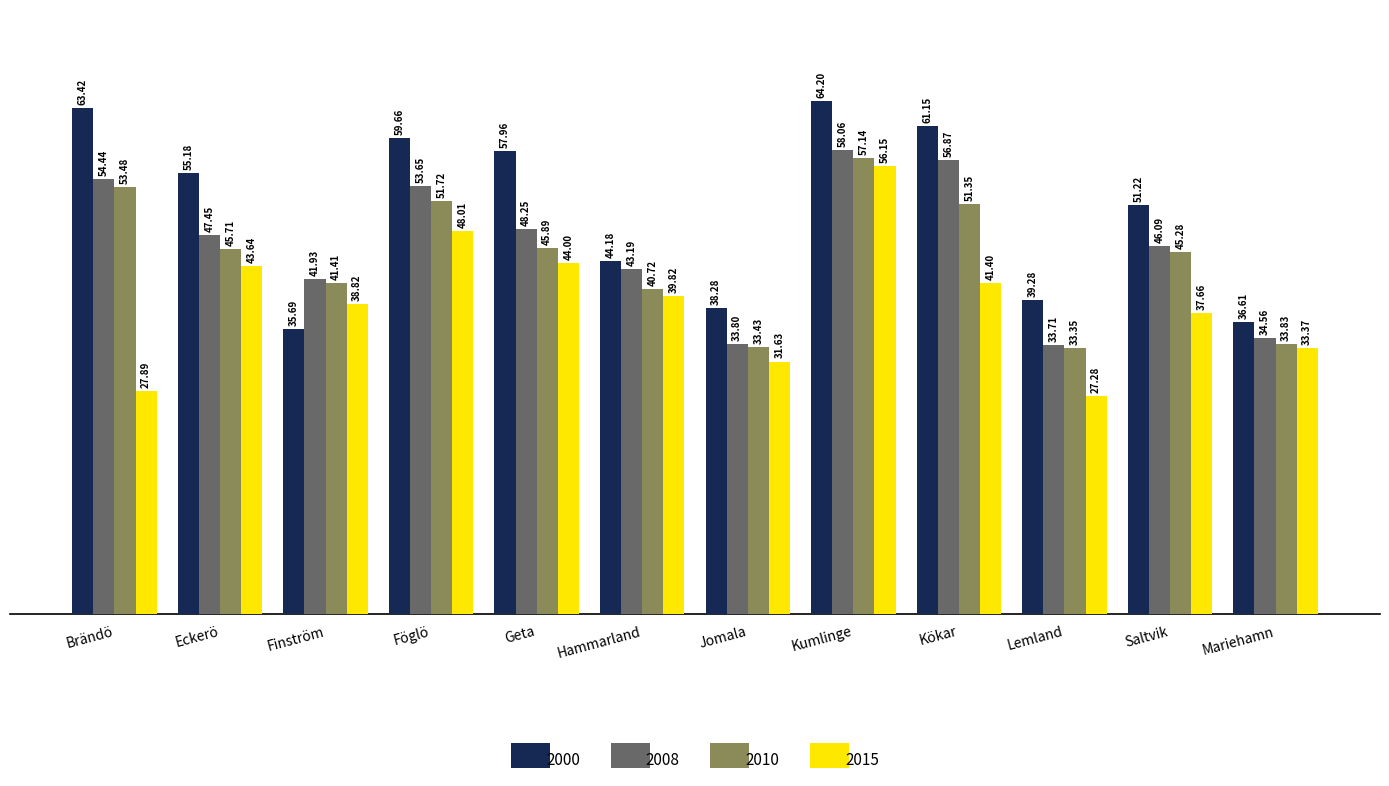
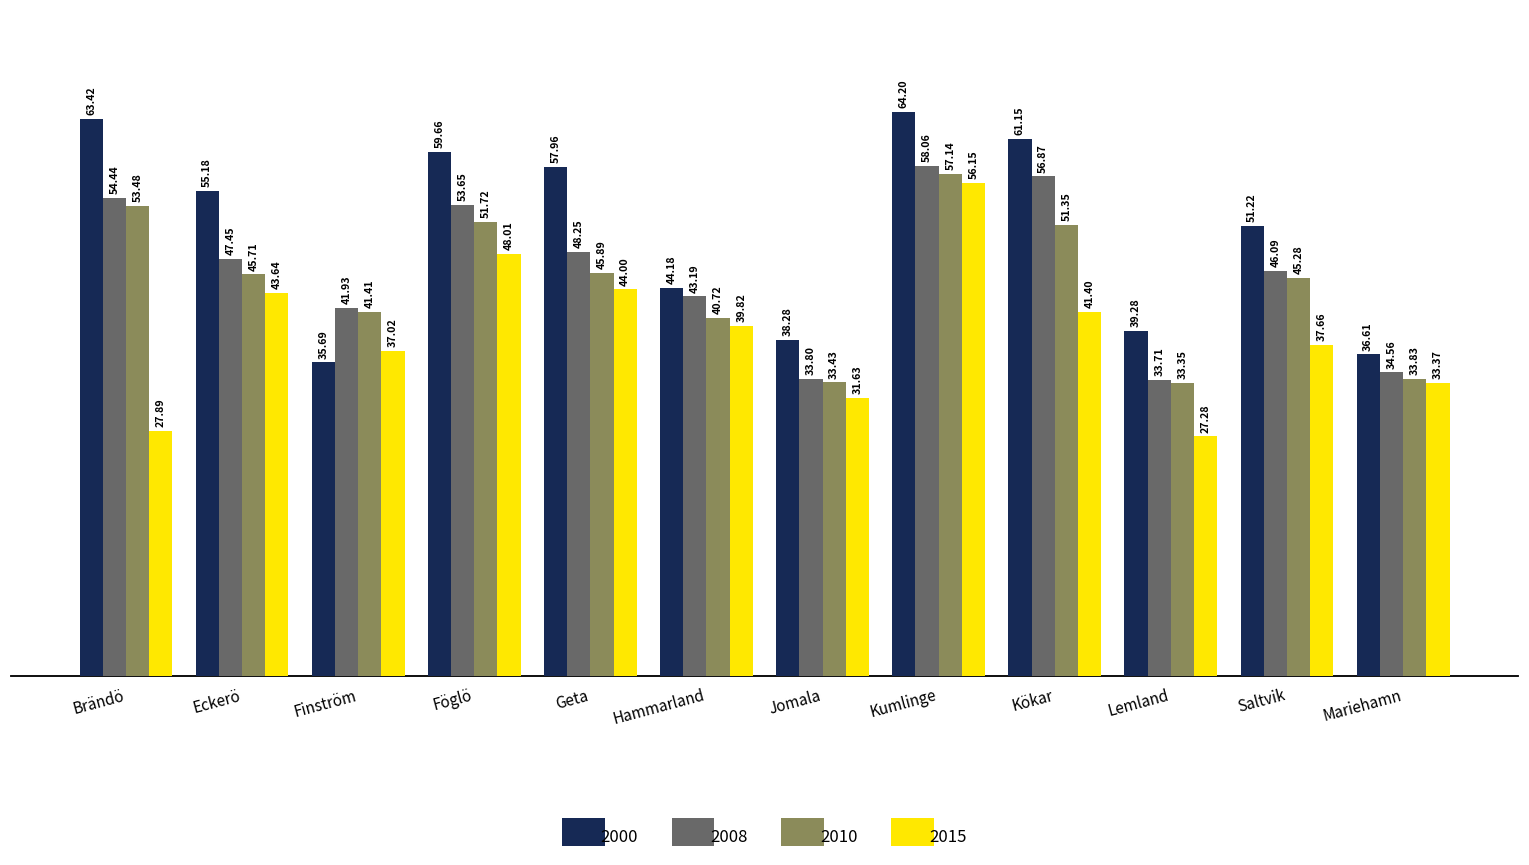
  {
    "2000": {
      "Brändö": 63.42,
      "Eckerö": 55.18,
      "Finström": 35.69,
      "Föglö": 59.66,
      "Geta": 57.96,
      "Hammarland": 44.18,
      "Jomala": 38.28,
      "Kumlinge": 64.20,
      "Kökar": 61.15,
      "Lemland": 39.28,
      "Saltvik": 51.22,
      "Mariehamn": 36.61
    },
    "2015": {
      "Brändö": 27.89,
      "Eckerö": 43.64,
-     "Finström": 38.82,
+     "Finström": 37.02,
      "Föglö": 48.01,
      "Geta": 44.00,
      "Hammarland": 39.82,
      "Jomala": 31.63,
      "Kumlinge": 56.15,
      "Kökar": 41.40,
      "Lemland": 27.28,
      "Saltvik": 37.66,
      "Mariehamn": 33.37
    }
  }
